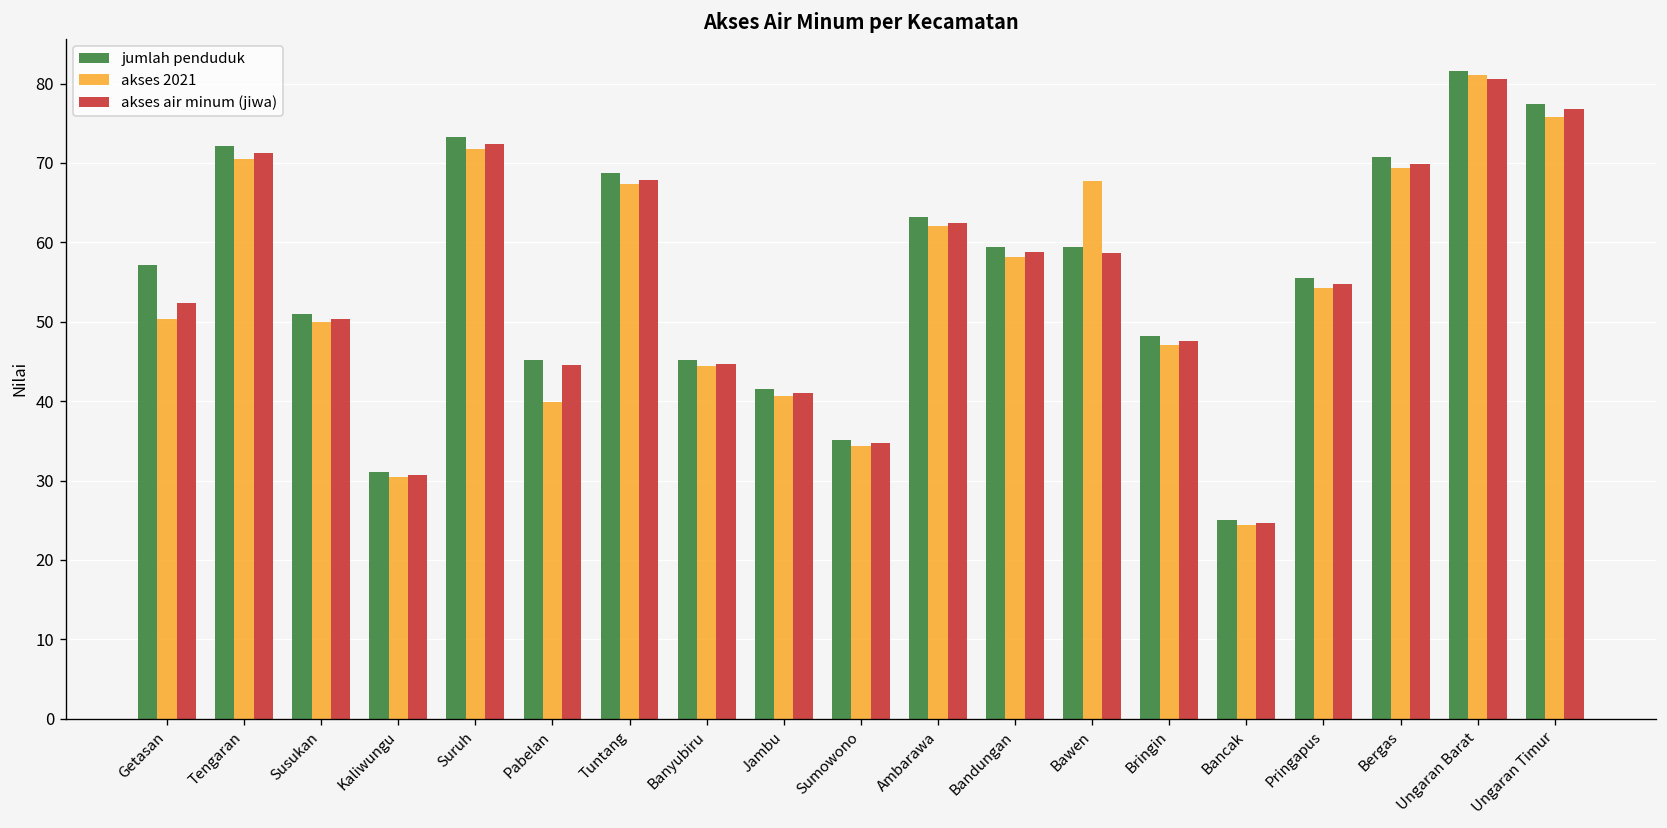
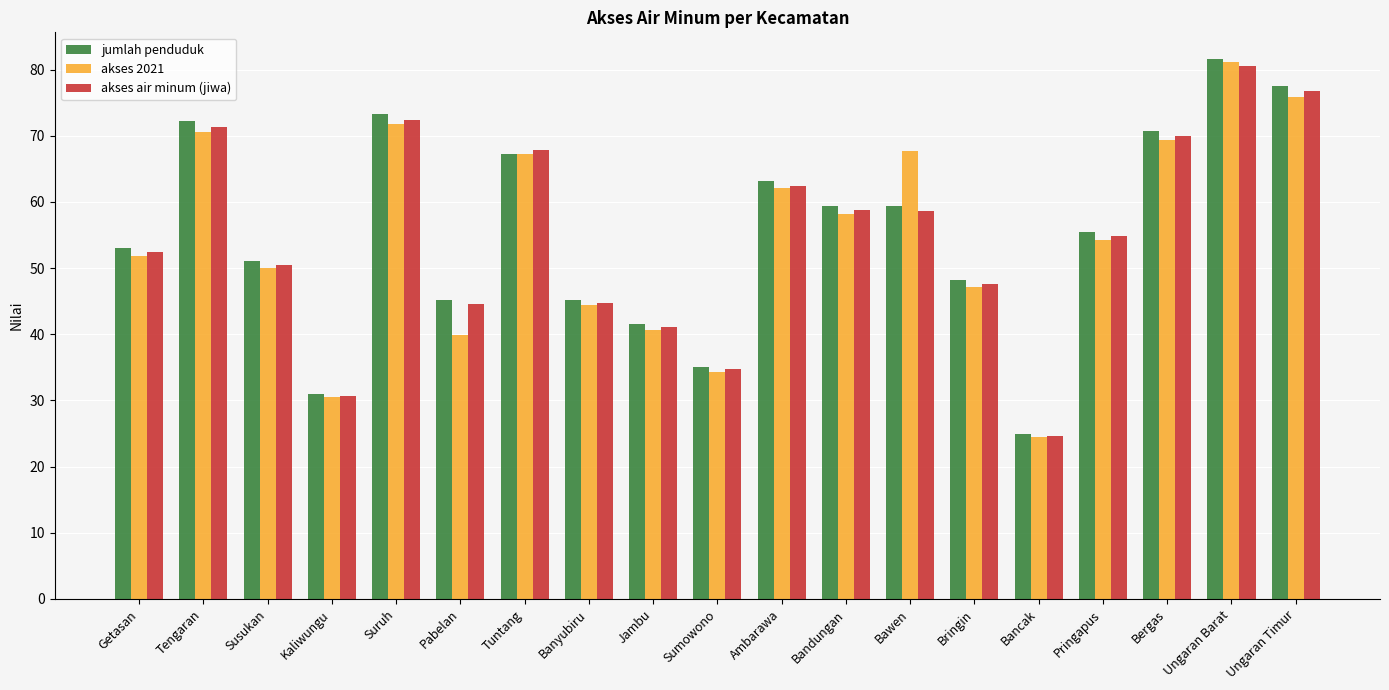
  {
    "jumlah penduduk": {
-     "Getasan": 57,
+     "Getasan": 53,
      "Tengaran": 72,
      "Susukan": 51,
      "Kaliwungu": 31,
      "Suruh": 73,
      "Pabelan": 45,
-     "Tuntang": 69,
+     "Tuntang": 67,
      "Banyubiru": 45,
      "Jambu": 42,
      "Sumowono": 35,
      "Ambarawa": 63,
      "Bandungan": 59,
      "Bawen": 59,
      "Bringin": 48,
      "Bancak": 25,
      "Pringapus": 55,
      "Bergas": 71,
      "Ungaran Barat": 82,
      "Ungaran Timur": 77
    },
    "akses 2021": {
-     "Getasan": 50,
+     "Getasan": 52,
      "Tengaran": 71,
      "Susukan": 50,
      "Kaliwungu": 30,
      "Suruh": 72,
      "Pabelan": 40,
      "Tuntang": 67,
      "Banyubiru": 44,
      "Jambu": 41,
      "Sumowono": 34,
      "Ambarawa": 62,
      "Bandungan": 58,
      "Bawen": 68,
      "Bringin": 47,
      "Bancak": 24,
      "Pringapus": 54,
      "Bergas": 69,
      "Ungaran Barat": 81,
      "Ungaran Timur": 76
    },
    "akses air minum (jiwa)": {
      "Getasan": 52,
      "Tengaran": 71,
      "Susukan": 50,
      "Kaliwungu": 31,
      "Suruh": 72,
      "Pabelan": 45,
      "Tuntang": 68,
      "Banyubiru": 45,
      "Jambu": 41,
      "Sumowono": 35,
      "Ambarawa": 62,
      "Bandungan": 59,
      "Bawen": 59,
      "Bringin": 48,
      "Bancak": 25,
      "Pringapus": 55,
      "Bergas": 70,
      "Ungaran Barat": 81,
      "Ungaran Timur": 77
    }
  }
